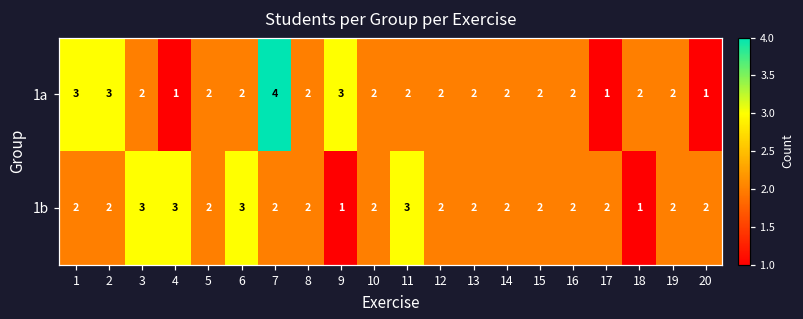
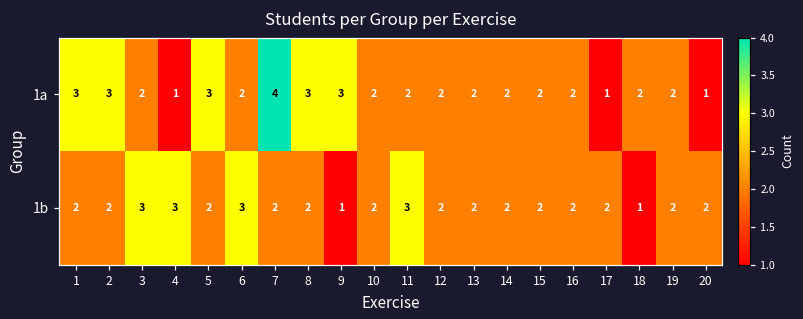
  {
    "1a": {
      "1": 3,
      "2": 3,
      "3": 2,
      "4": 1,
-     "5": 2,
+     "5": 3,
      "6": 2,
      "7": 4,
-     "8": 2,
+     "8": 3,
      "9": 3,
      "10": 2,
      "11": 2,
      "12": 2,
      "13": 2,
      "14": 2,
      "15": 2,
      "16": 2,
      "17": 1,
      "18": 2,
      "19": 2,
      "20": 1
    },
    "1b": {
      "1": 2,
      "2": 2,
      "3": 3,
      "4": 3,
      "5": 2,
      "6": 3,
      "7": 2,
      "8": 2,
      "9": 1,
      "10": 2,
      "11": 3,
      "12": 2,
      "13": 2,
      "14": 2,
      "15": 2,
      "16": 2,
      "17": 2,
      "18": 1,
      "19": 2,
      "20": 2
    }
  }
